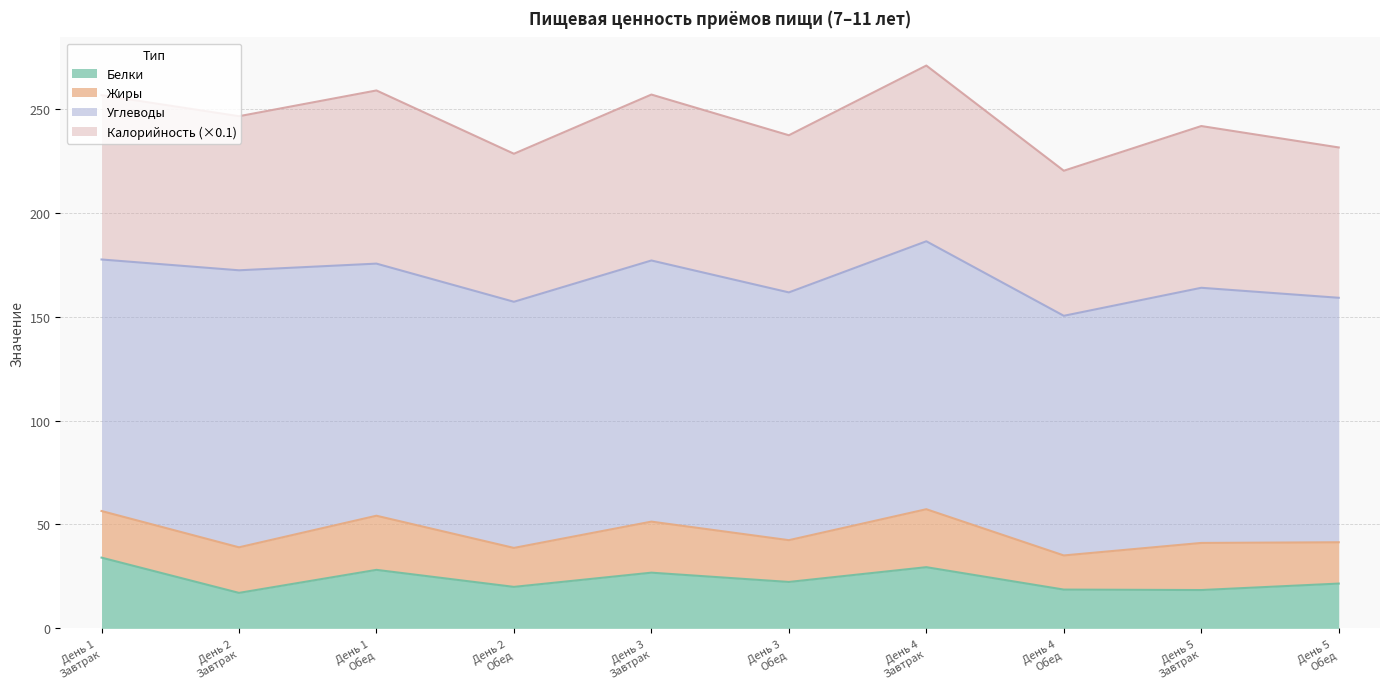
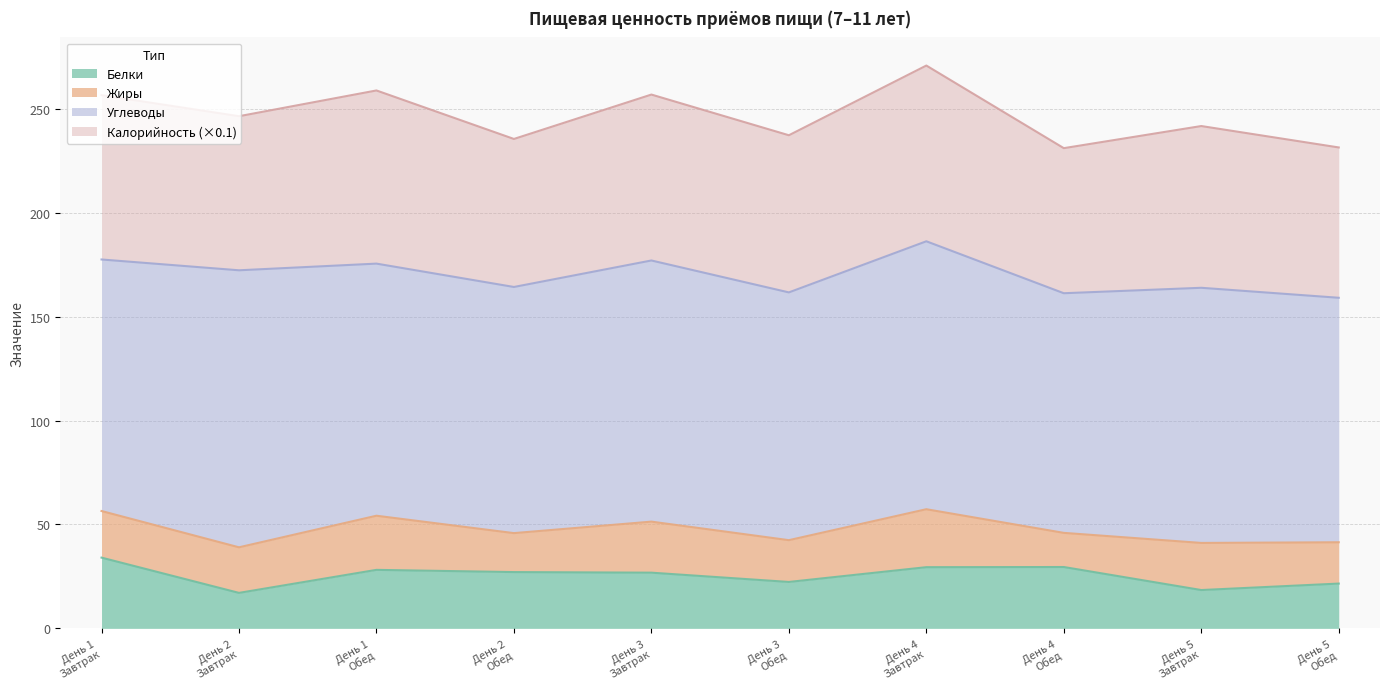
  {
    "Белки": {
      "День 1 Завтрак": 34,
      "День 2 Завтрак": 17,
      "День 1 Обед": 28,
-     "День 2 Обед": 20,
+     "День 2 Обед": 27,
      "День 3 Завтрак": 27,
      "День 3 Обед": 22,
      "День 4 Завтрак": 29,
-     "День 4 Обед": 19,
+     "День 4 Обед": 30,
      "День 5 Завтрак": 18,
      "День 5 Обед": 22
    }
  }
